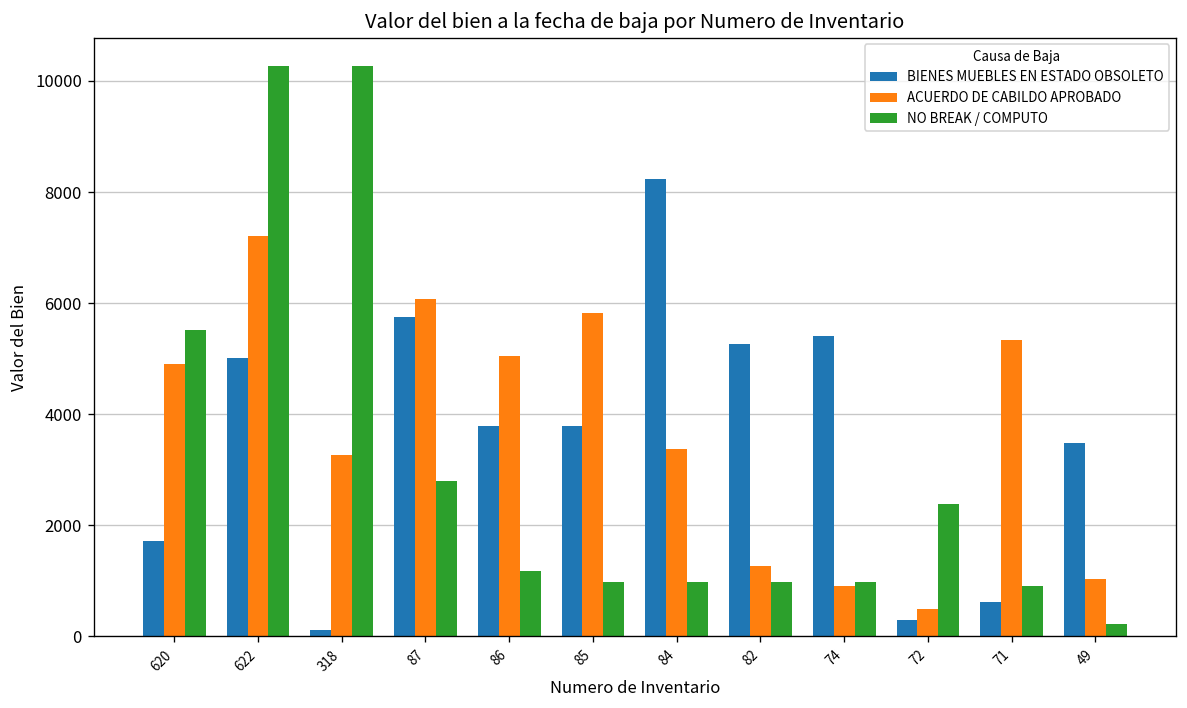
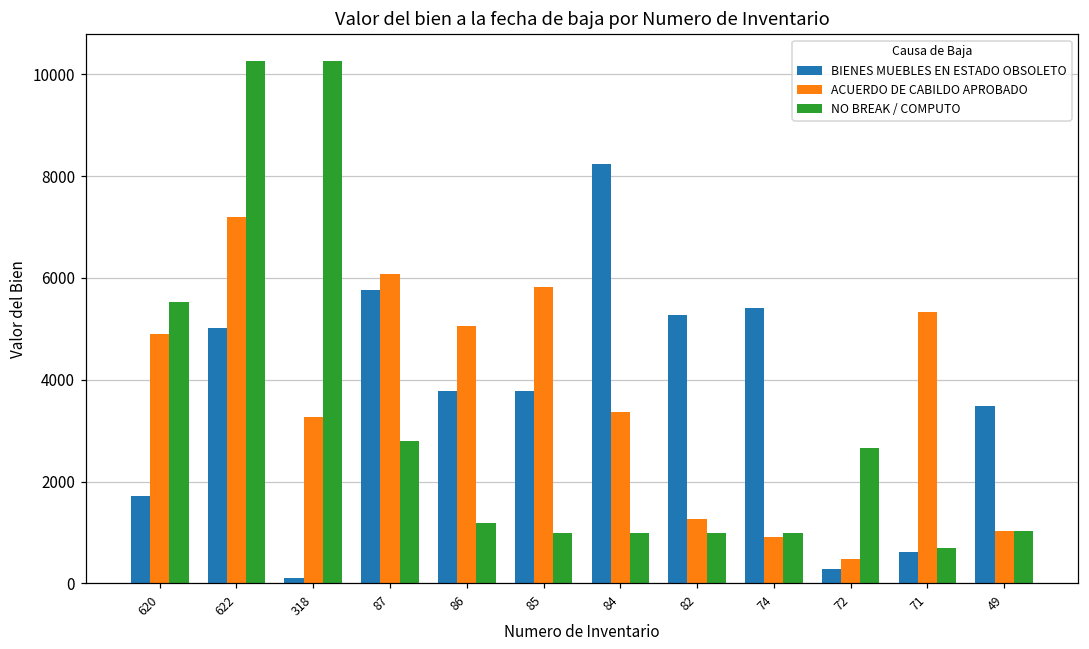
  {
    "BIENES MUEBLES EN ESTADO OBSOLETO": {
      "620": 1700,
      "622": 5000,
      "318": 100,
      "87": 5800,
      "86": 3800,
      "85": 3800,
      "84": 8200,
      "82": 5300,
      "74": 5400,
      "72": 300,
      "71": 600,
      "49": 3500
    },
    "ACUERDO DE CABILDO APROBADO": {
      "620": 4900,
      "622": 7200,
      "318": 3300,
      "87": 6100,
      "86": 5100,
      "85": 5800,
      "84": 3400,
      "82": 1300,
      "74": 900,
      "72": 500,
      "71": 5300,
      "49": 1000
    },
    "NO BREAK / COMPUTO": {
      "620": 5500,
      "622": 10300,
      "318": 10300,
      "87": 2800,
      "86": 1200,
      "85": 1000,
      "84": 1000,
      "82": 1000,
      "74": 1000,
-     "72": 2400,
-     "71": 900,
-     "49": 200
+     "72": 2700,
+     "71": 700,
+     "49": 1000
    }
  }
